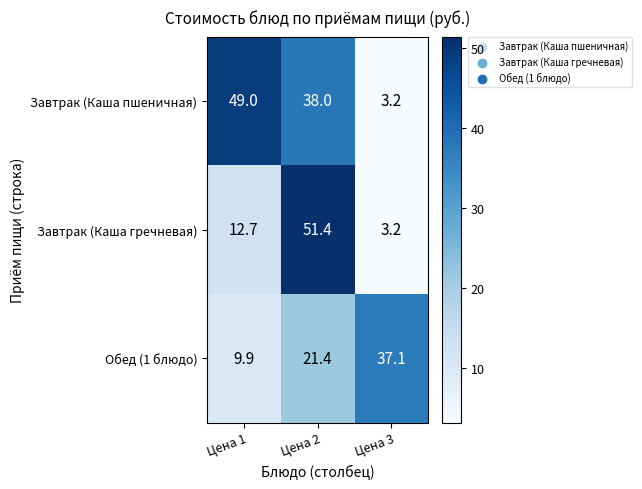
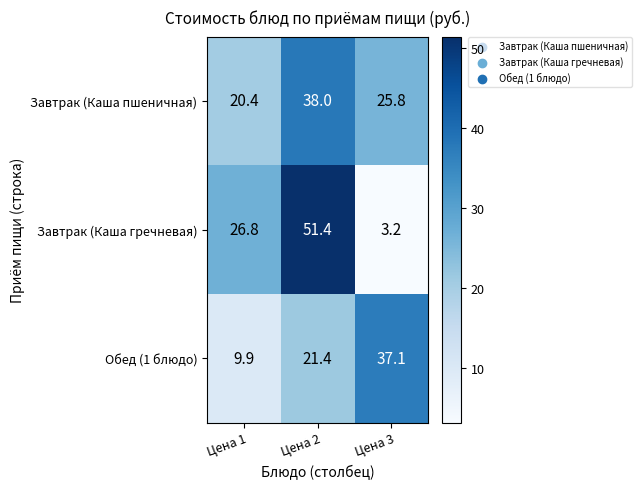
  {
    "Завтрак (Каша пшеничная)": {
-     "Цена 1": 49.0,
+     "Цена 1": 20.4,
      "Цена 2": 38.0,
-     "Цена 3": 3.2
+     "Цена 3": 25.8
    },
    "Завтрак (Каша гречневая)": {
-     "Цена 1": 12.7,
+     "Цена 1": 26.8,
      "Цена 2": 51.4,
      "Цена 3": 3.2
    },
    "Обед (1 блюдо)": {
      "Цена 1": 9.9,
      "Цена 2": 21.4,
      "Цена 3": 37.1
    }
  }
